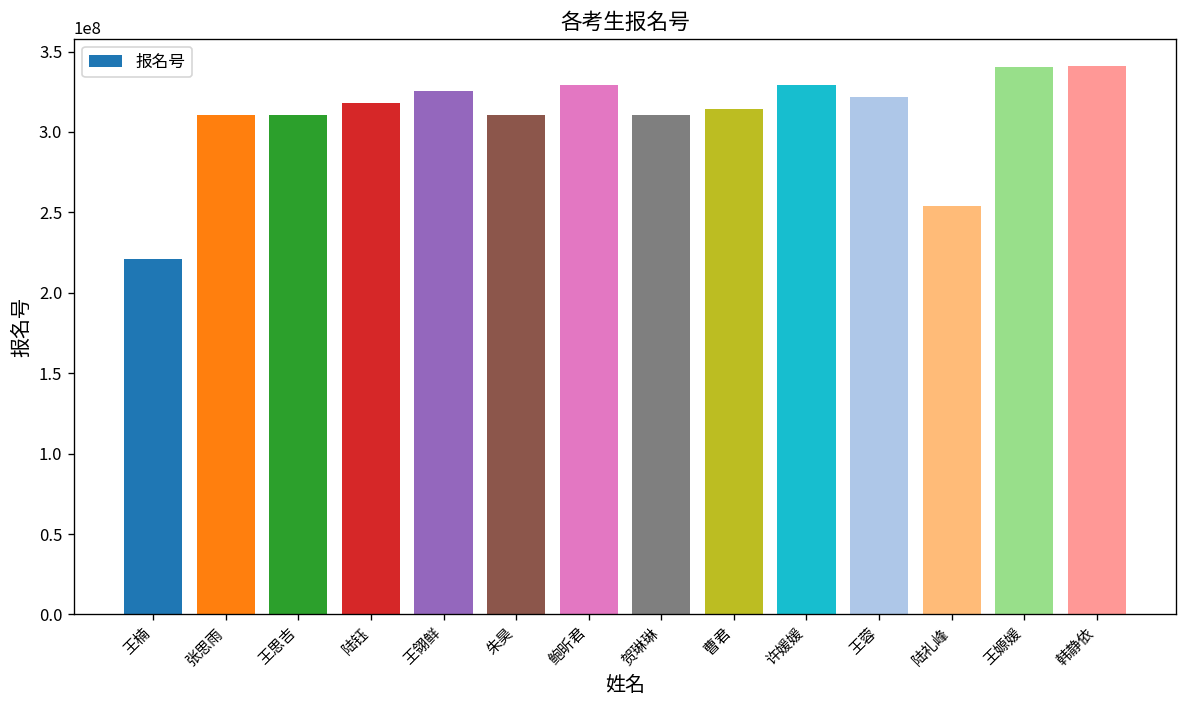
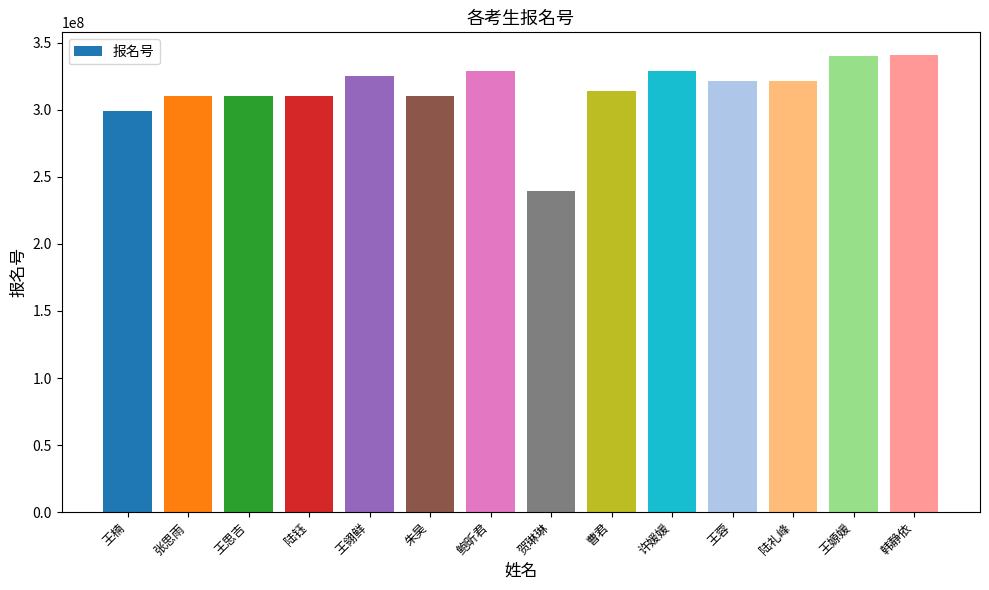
  {
-   "王楠": 221000000,
+   "王楠": 299000000,
    "张思雨": 311000000,
    "王思吉": 311000000,
-   "陆钰": 318000000,
+   "陆钰": 311000000,
    "王翎鲜": 325000000,
    "朱昊": 311000000,
    "鲍昕君": 329000000,
-   "贺琳琳": 311000000,
+   "贺琳琳": 240000000,
    "曹君": 314000000,
    "许媛媛": 329000000,
    "王蓉": 321000000,
-   "陆礼峰": 254000000,
+   "陆礼峰": 321000000,
    "王嫄媛": 340000000,
    "韩静依": 341000000
  }
